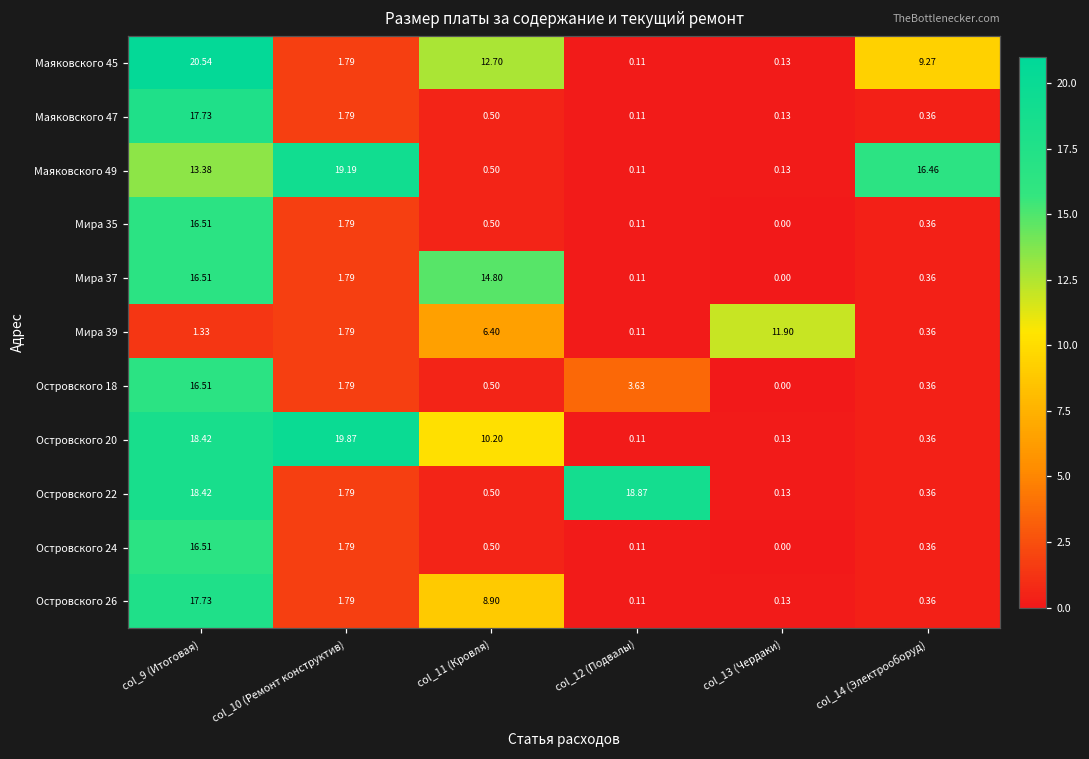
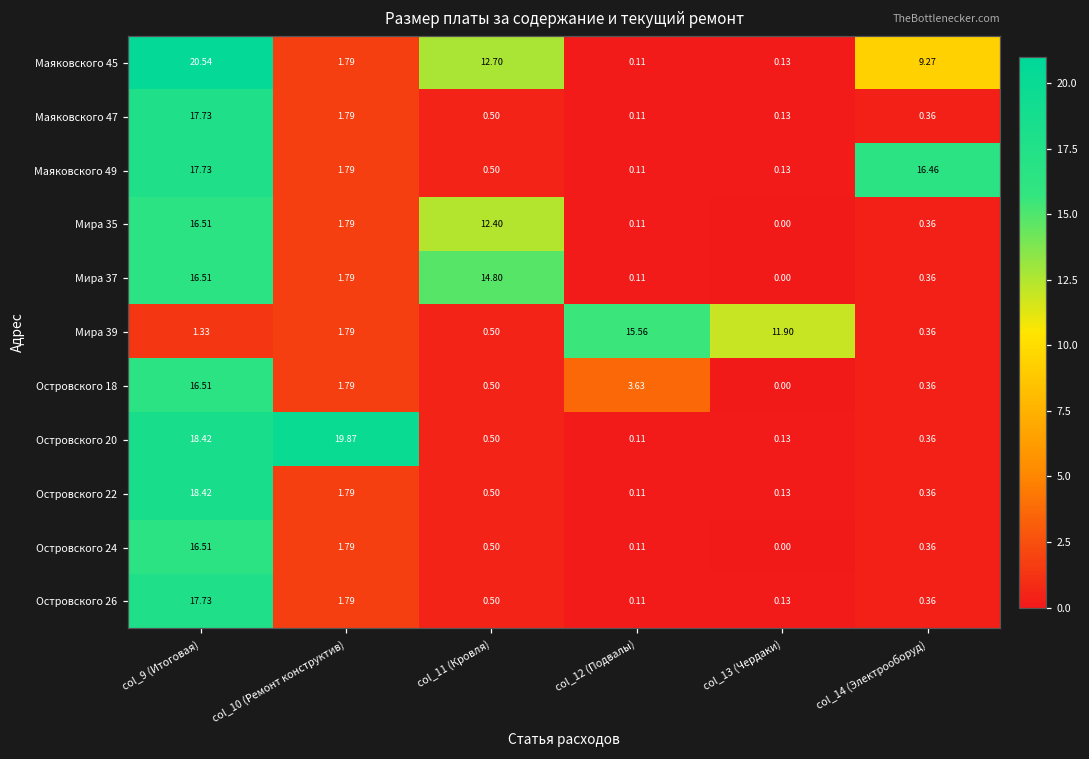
  {
    "Маяковского 45": {
      "col_9 (Итоговая)": 20.54,
      "col_10 (Ремонт конструктив)": 1.79,
      "col_11 (Кровля)": 12.70,
      "col_12 (Подвалы)": 0.11,
      "col_13 (Чердаки)": 0.13,
      "col_14 (Электрооборуд)": 9.27
    },
    "Маяковского 47": {
      "col_9 (Итоговая)": 17.73,
      "col_10 (Ремонт конструктив)": 1.79,
      "col_11 (Кровля)": 0.50,
      "col_12 (Подвалы)": 0.11,
      "col_13 (Чердаки)": 0.13,
      "col_14 (Электрооборуд)": 0.36
    },
    "Маяковского 49": {
-     "col_9 (Итоговая)": 13.38,
-     "col_10 (Ремонт конструктив)": 19.19,
+     "col_9 (Итоговая)": 17.73,
+     "col_10 (Ремонт конструктив)": 1.79,
      "col_11 (Кровля)": 0.50,
      "col_12 (Подвалы)": 0.11,
      "col_13 (Чердаки)": 0.13,
      "col_14 (Электрооборуд)": 16.46
    },
    "Мира 35": {
      "col_9 (Итоговая)": 16.51,
      "col_10 (Ремонт конструктив)": 1.79,
-     "col_11 (Кровля)": 0.50,
+     "col_11 (Кровля)": 12.40,
      "col_12 (Подвалы)": 0.11,
      "col_13 (Чердаки)": 0.00,
      "col_14 (Электрооборуд)": 0.36
    },
    "Мира 37": {
      "col_9 (Итоговая)": 16.51,
      "col_10 (Ремонт конструктив)": 1.79,
      "col_11 (Кровля)": 14.80,
      "col_12 (Подвалы)": 0.11,
      "col_13 (Чердаки)": 0.00,
      "col_14 (Электрооборуд)": 0.36
    },
    "Мира 39": {
      "col_9 (Итоговая)": 1.33,
      "col_10 (Ремонт конструктив)": 1.79,
-     "col_11 (Кровля)": 6.40,
-     "col_12 (Подвалы)": 0.11,
+     "col_11 (Кровля)": 0.50,
+     "col_12 (Подвалы)": 15.56,
      "col_13 (Чердаки)": 11.90,
      "col_14 (Электрооборуд)": 0.36
    },
    "Островского 18": {
      "col_9 (Итоговая)": 16.51,
      "col_10 (Ремонт конструктив)": 1.79,
      "col_11 (Кровля)": 0.50,
      "col_12 (Подвалы)": 3.63,
      "col_13 (Чердаки)": 0.00,
      "col_14 (Электрооборуд)": 0.36
    },
    "Островского 20": {
      "col_9 (Итоговая)": 18.42,
      "col_10 (Ремонт конструктив)": 19.87,
-     "col_11 (Кровля)": 10.20,
+     "col_11 (Кровля)": 0.50,
      "col_12 (Подвалы)": 0.11,
      "col_13 (Чердаки)": 0.13,
      "col_14 (Электрооборуд)": 0.36
    },
    "Островского 22": {
      "col_9 (Итоговая)": 18.42,
      "col_10 (Ремонт конструктив)": 1.79,
      "col_11 (Кровля)": 0.50,
-     "col_12 (Подвалы)": 18.87,
+     "col_12 (Подвалы)": 0.11,
      "col_13 (Чердаки)": 0.13,
      "col_14 (Электрооборуд)": 0.36
    },
    "Островского 24": {
      "col_9 (Итоговая)": 16.51,
      "col_10 (Ремонт конструктив)": 1.79,
      "col_11 (Кровля)": 0.50,
      "col_12 (Подвалы)": 0.11,
      "col_13 (Чердаки)": 0.00,
      "col_14 (Электрооборуд)": 0.36
    },
    "Островского 26": {
      "col_9 (Итоговая)": 17.73,
      "col_10 (Ремонт конструктив)": 1.79,
-     "col_11 (Кровля)": 8.90,
+     "col_11 (Кровля)": 0.50,
      "col_12 (Подвалы)": 0.11,
      "col_13 (Чердаки)": 0.13,
      "col_14 (Электрооборуд)": 0.36
    }
  }
